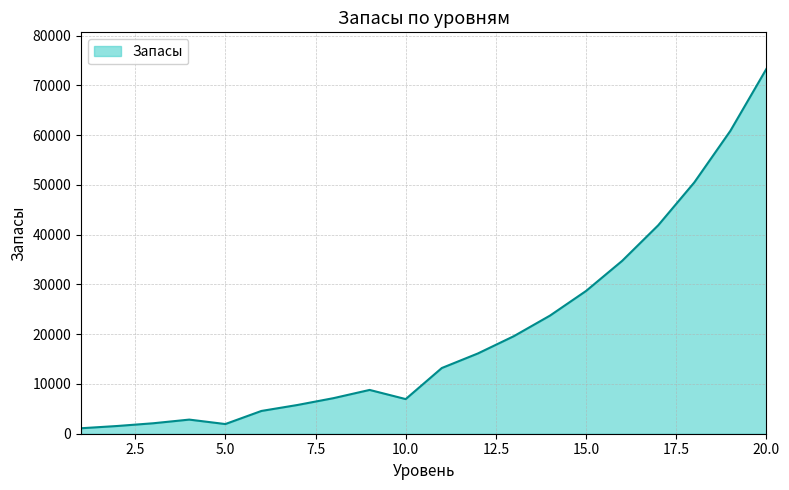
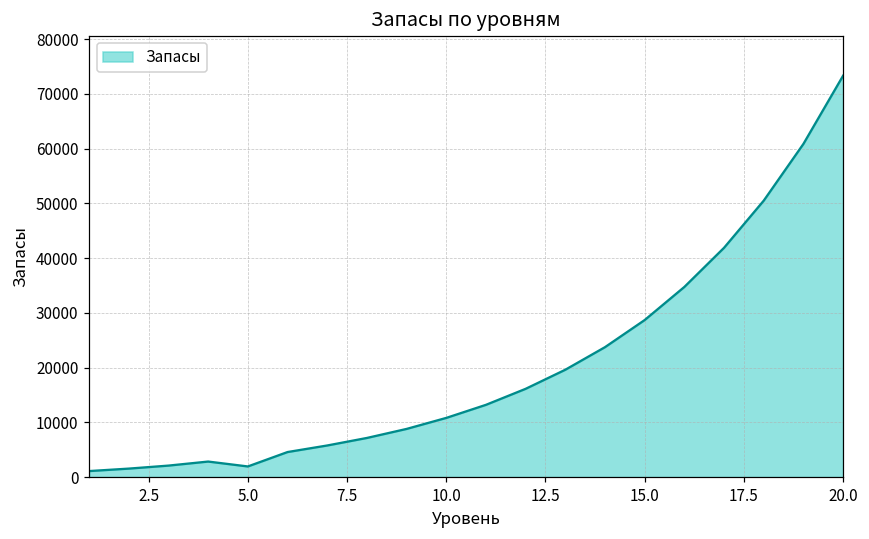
  {
    "5.0": 2000,
-   "10.0": 7000,
+   "10.0": 11000,
    "15.0": 29000,
    "20.0": 73000
  }
